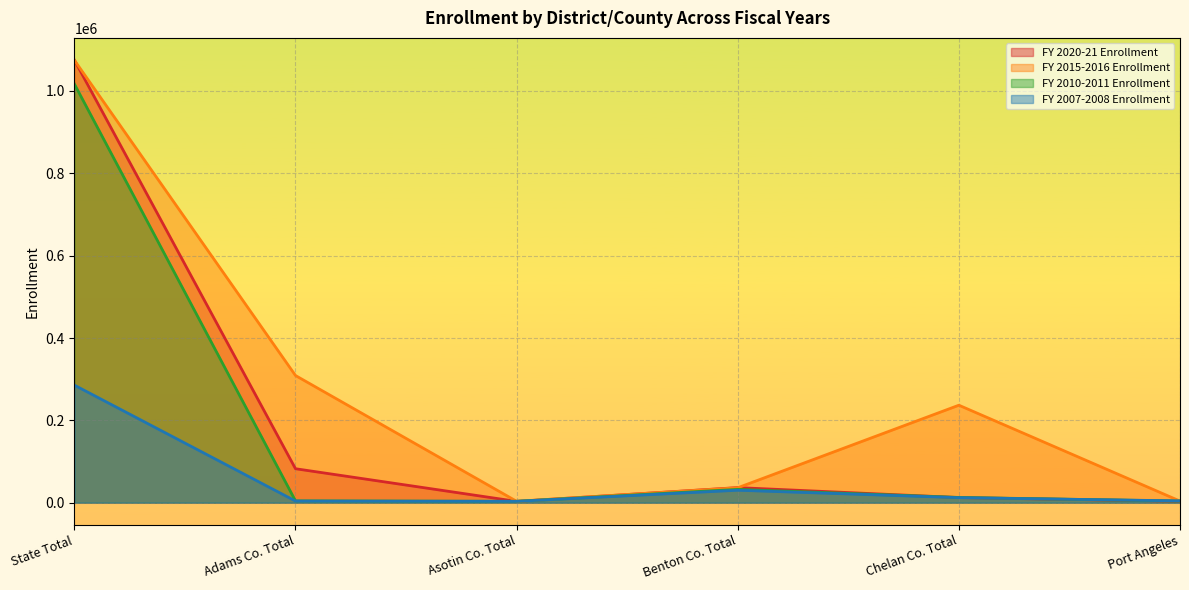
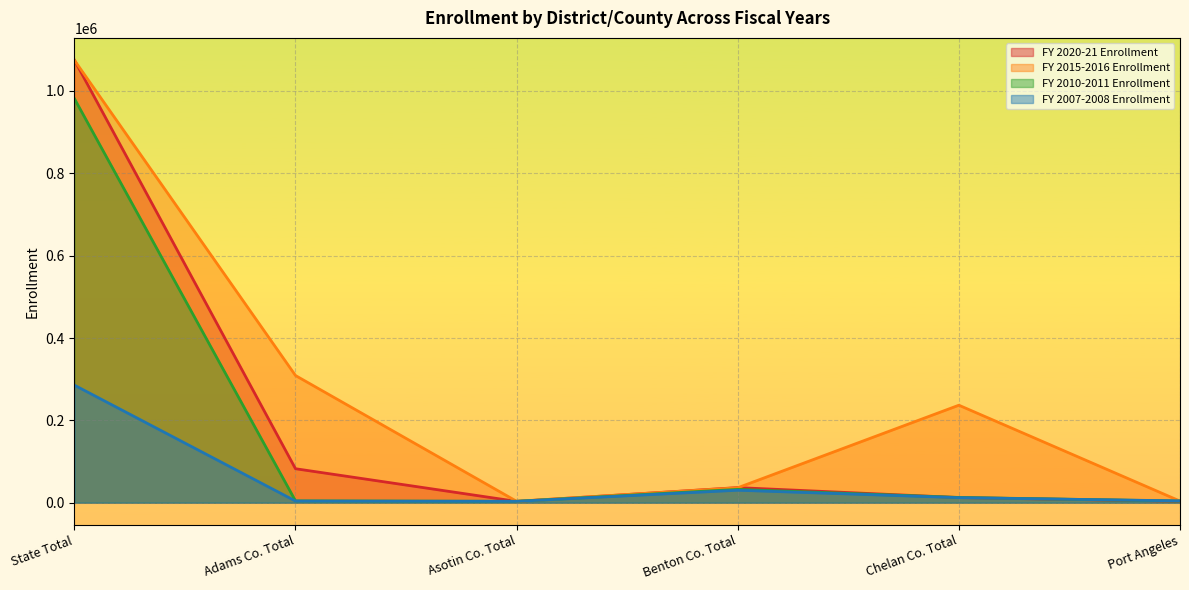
  {
    "FY 2020-21 Enrollment": {
      "Adams Co. Total": 80000
    },
    "FY 2015-2016 Enrollment": {
      "Adams Co. Total": 310000,
      "Chelan Co. Total": 240000
    },
    "FY 2010-2011 Enrollment": {
-     "State Total": 1020000
+     "State Total": 980000
    },
    "FY 2007-2008 Enrollment": {
      "State Total": 290000
    }
  }
